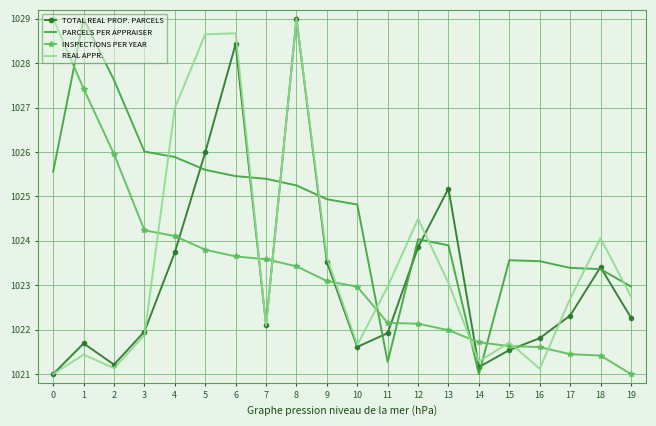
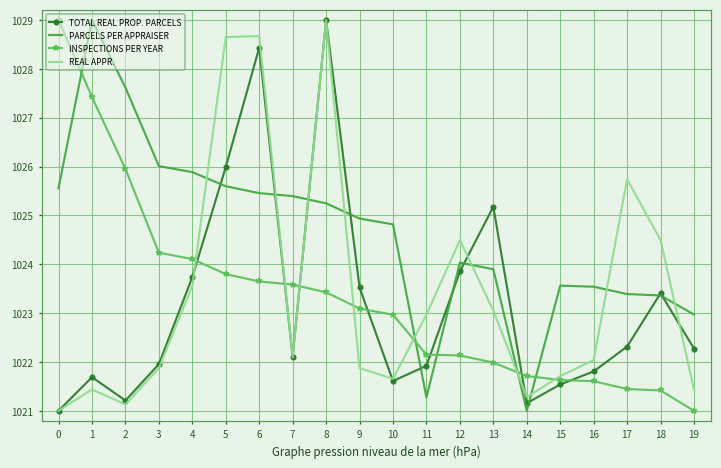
  {
    "REAL APPR.": {
      "1": 1021.4,
      "2": 1021.1,
      "3": 1021.9,
-     "4": 1027.0,
+     "4": 1023.6,
      "5": 1028.7,
      "6": 1028.7,
-     "9": 1023.6,
+     "9": 1021.9,
      "11": 1023.0,
      "12": 1024.5,
      "13": 1023.1,
      "14": 1021.3,
      "15": 1021.7,
-     "16": 1021.1,
-     "17": 1022.7,
-     "18": 1024.1,
-     "19": 1022.7
+     "16": 1022.0,
+     "17": 1025.7,
+     "18": 1024.5,
+     "19": 1021.4
    }
  }
